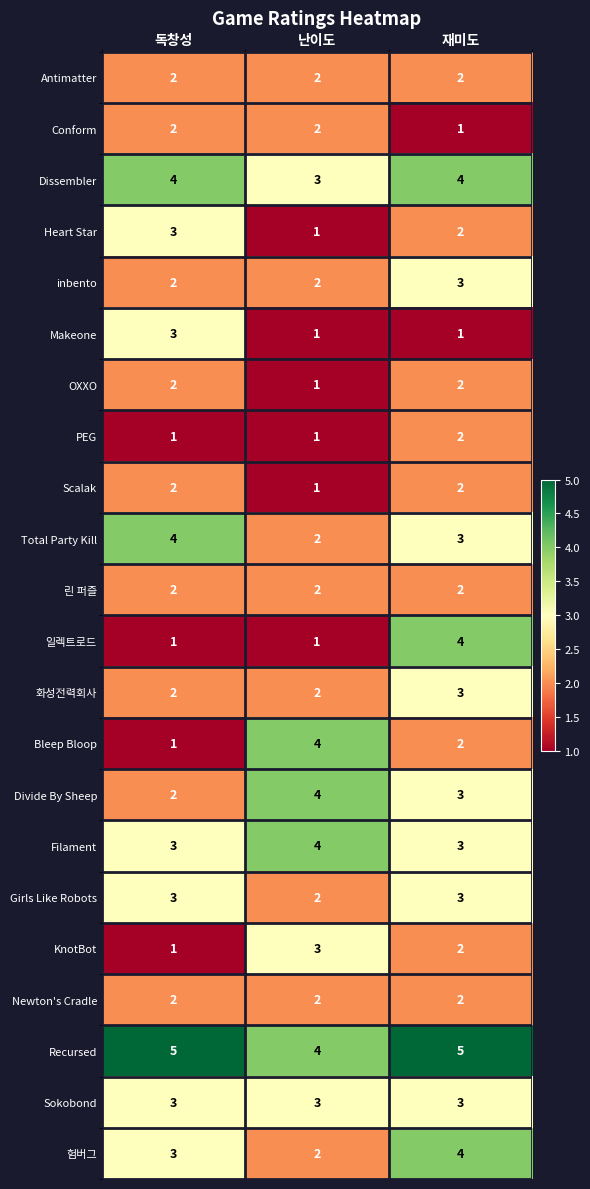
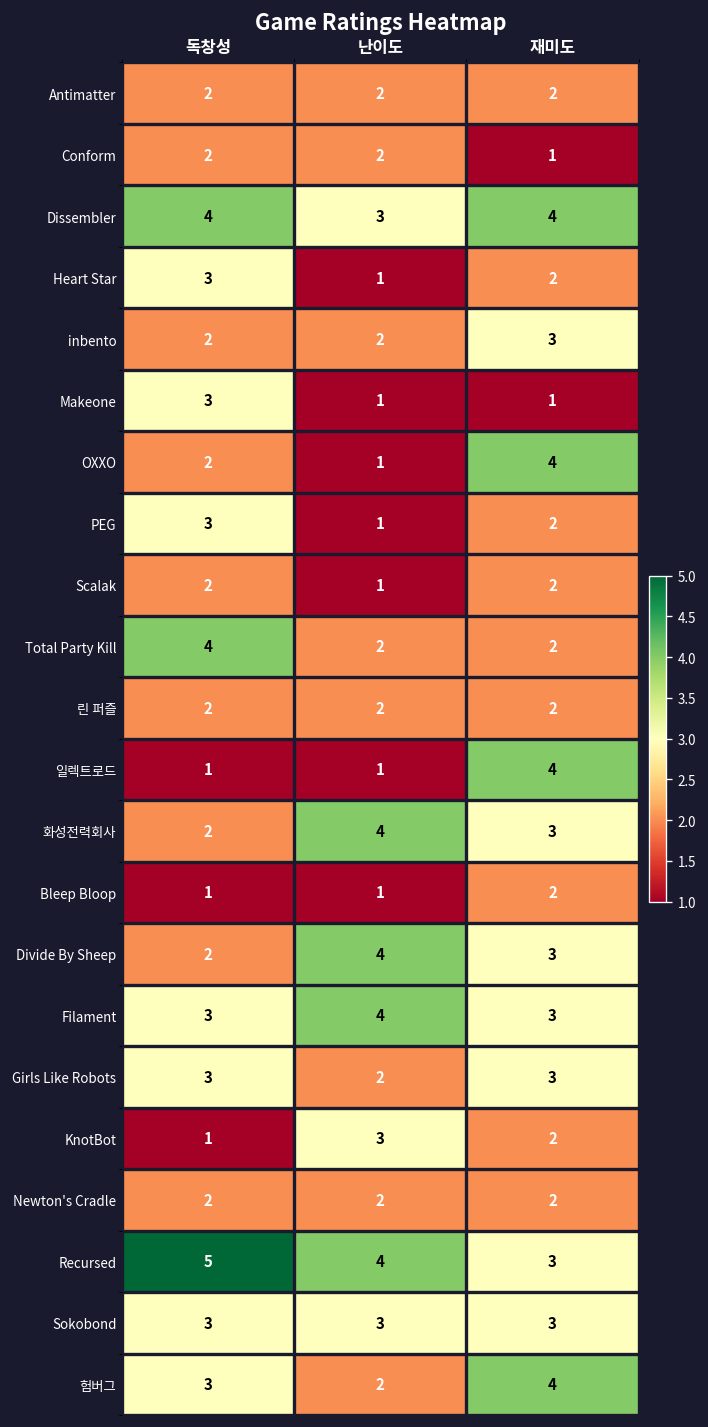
  {
    "Antimatter": {
      "독창성": 2,
      "난이도": 2,
      "재미도": 2
    },
    "Conform": {
      "독창성": 2,
      "난이도": 2,
      "재미도": 1
    },
    "Dissembler": {
      "독창성": 4,
      "난이도": 3,
      "재미도": 4
    },
    "Heart Star": {
      "독창성": 3,
      "난이도": 1,
      "재미도": 2
    },
    "inbento": {
      "독창성": 2,
      "난이도": 2,
      "재미도": 3
    },
    "Makeone": {
      "독창성": 3,
      "난이도": 1,
      "재미도": 1
    },
    "OXXO": {
      "독창성": 2,
      "난이도": 1,
-     "재미도": 2
+     "재미도": 4
    },
    "PEG": {
-     "독창성": 1,
+     "독창성": 3,
      "난이도": 1,
      "재미도": 2
    },
    "Scalak": {
      "독창성": 2,
      "난이도": 1,
      "재미도": 2
    },
    "Total Party Kill": {
      "독창성": 4,
      "난이도": 2,
-     "재미도": 3
+     "재미도": 2
    },
    "린 퍼즐": {
      "독창성": 2,
      "난이도": 2,
      "재미도": 2
    },
    "일렉트로드": {
      "독창성": 1,
      "난이도": 1,
      "재미도": 4
    },
    "화성전력회사": {
      "독창성": 2,
-     "난이도": 2,
+     "난이도": 4,
      "재미도": 3
    },
    "Bleep Bloop": {
      "독창성": 1,
-     "난이도": 4,
+     "난이도": 1,
      "재미도": 2
    },
    "Divide By Sheep": {
      "독창성": 2,
      "난이도": 4,
      "재미도": 3
    },
    "Filament": {
      "독창성": 3,
      "난이도": 4,
      "재미도": 3
    },
    "Girls Like Robots": {
      "독창성": 3,
      "난이도": 2,
      "재미도": 3
    },
    "KnotBot": {
      "독창성": 1,
      "난이도": 3,
      "재미도": 2
    },
    "Newton's Cradle": {
      "독창성": 2,
      "난이도": 2,
      "재미도": 2
    },
    "Recursed": {
      "독창성": 5,
      "난이도": 4,
-     "재미도": 5
+     "재미도": 3
    },
    "Sokobond": {
      "독창성": 3,
      "난이도": 3,
      "재미도": 3
    },
    "험버그": {
      "독창성": 3,
      "난이도": 2,
      "재미도": 4
    }
  }
